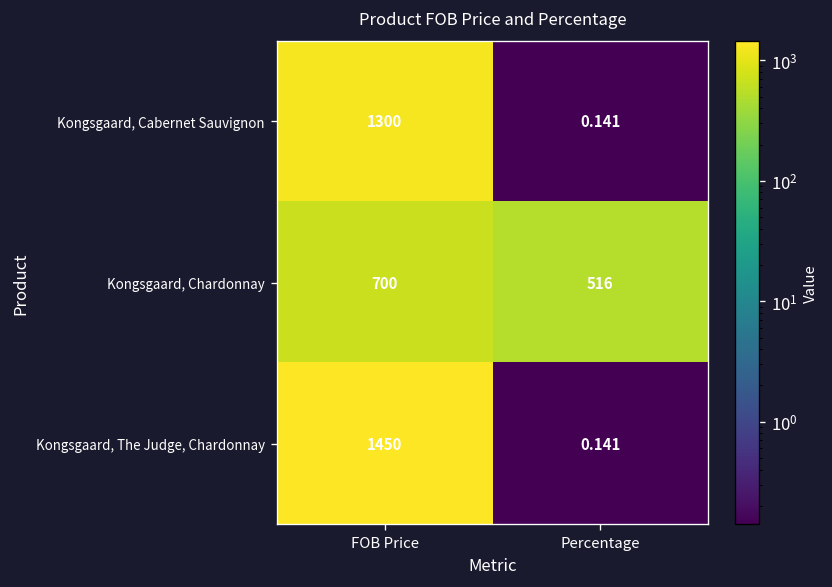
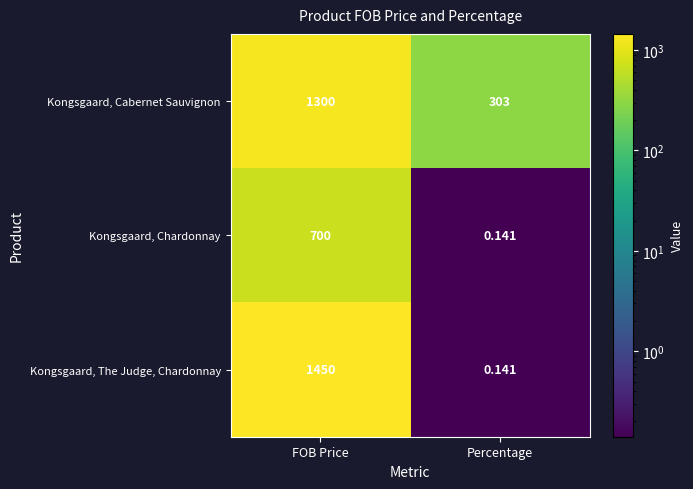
  {
    "Kongsgaard, Cabernet Sauvignon": {
      "FOB Price": 1300,
-     "Percentage": 0.141
+     "Percentage": 303
    },
    "Kongsgaard, Chardonnay": {
      "FOB Price": 700,
-     "Percentage": 516
+     "Percentage": 0.141
    },
    "Kongsgaard, The Judge, Chardonnay": {
      "FOB Price": 1450,
      "Percentage": 0.141
    }
  }
